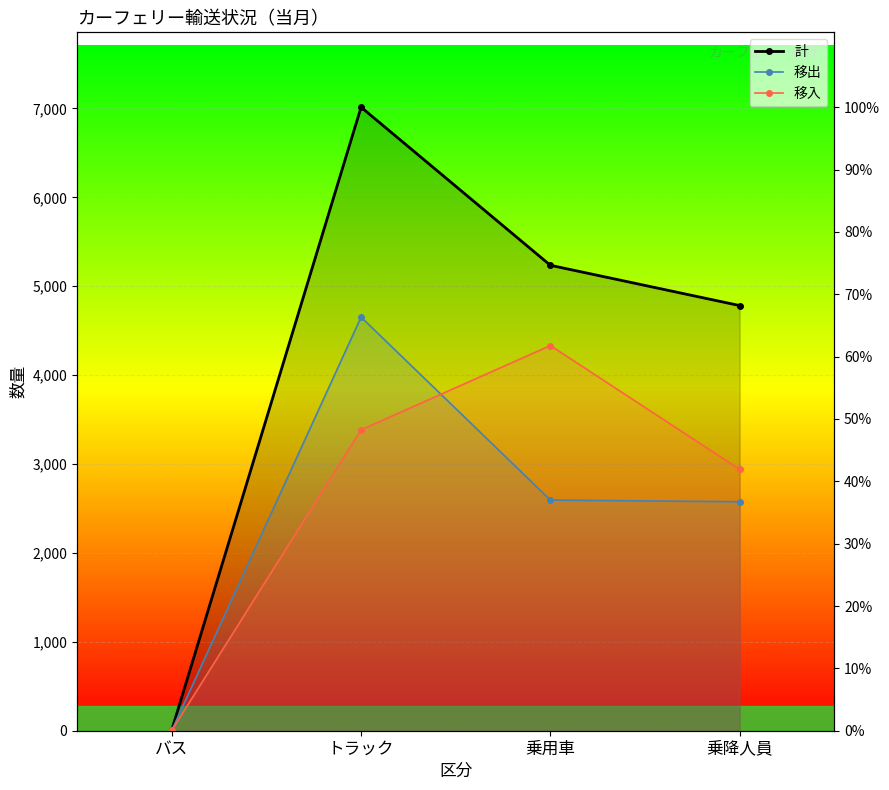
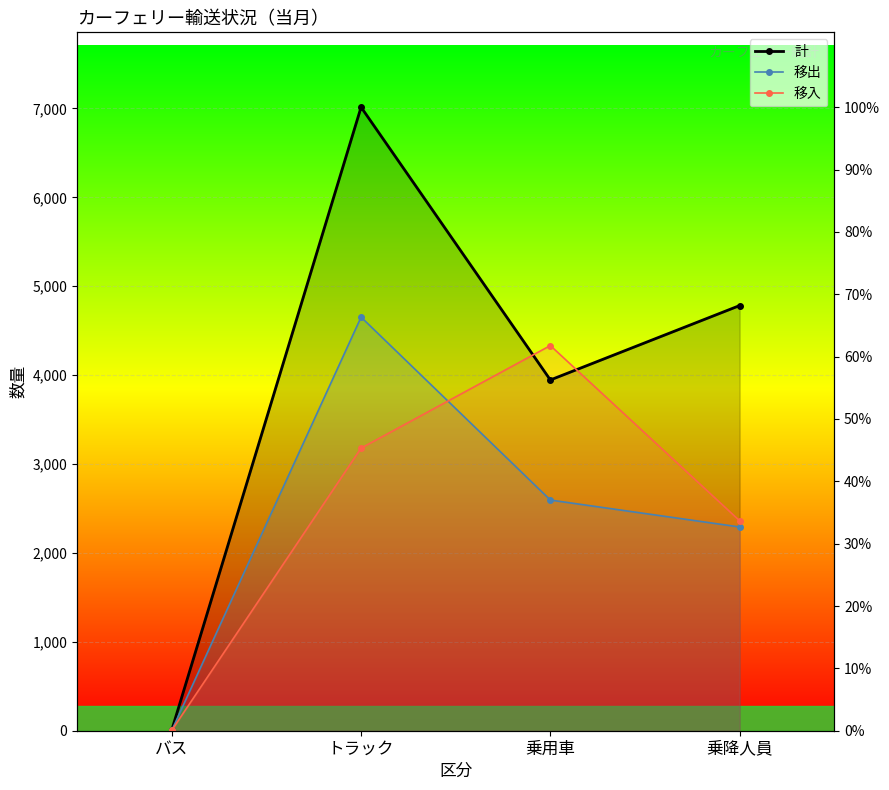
  {
    "計": {
      "トラック": "7,000",
-     "乗用車": "5,200",
+     "乗用車": "3,900",
      "乗降人員": "4,800"
    },
    "移出": {
      "トラック": "4,700",
      "乗用車": "2,600",
-     "乗降人員": "2,600"
+     "乗降人員": "2,300"
    },
    "移入": {
-     "トラック": "3,400",
+     "トラック": "3,200",
      "乗用車": "4,300",
-     "乗降人員": "2,900"
+     "乗降人員": "2,400"
    }
  }
